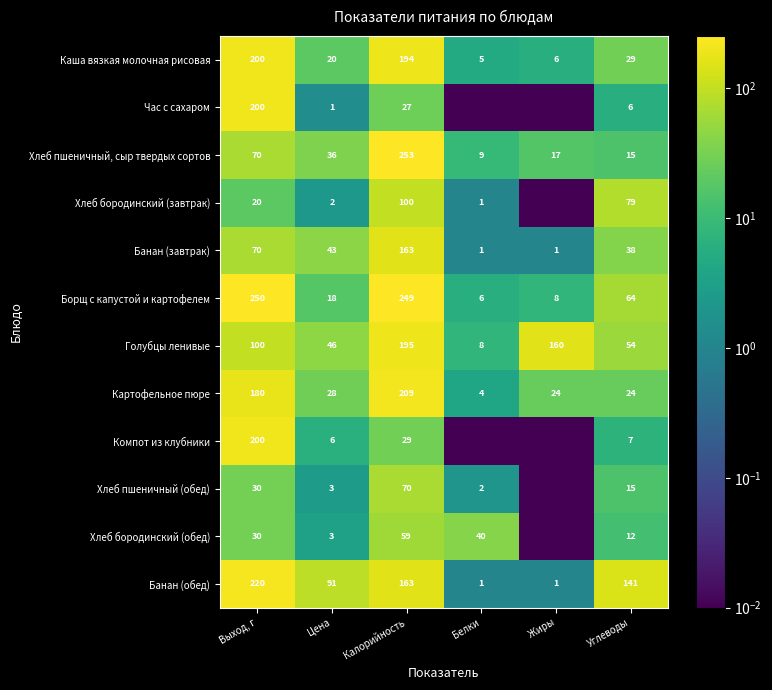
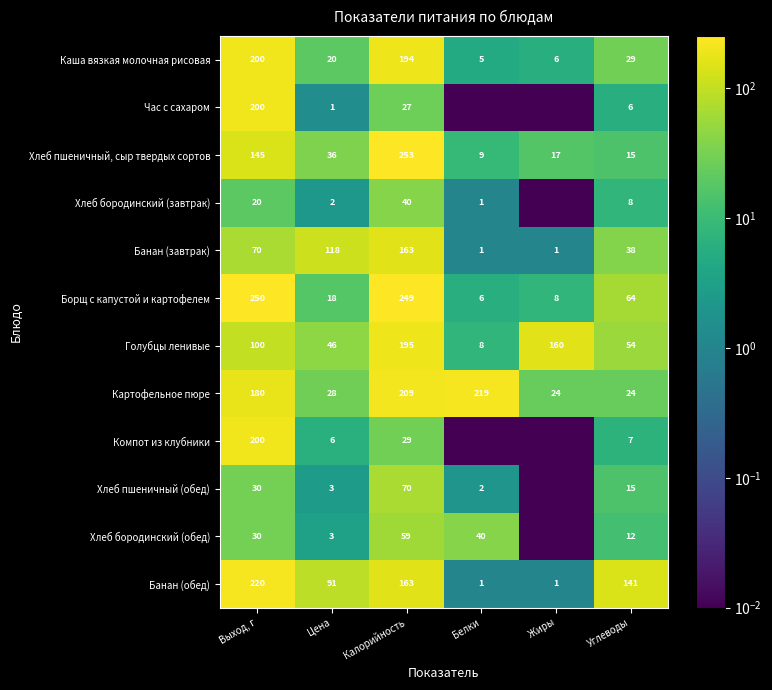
  {
    "Каша вязкая молочная рисовая": {
      "Выход, г": 200,
      "Цена": 20,
      "Калорийность": 194,
      "Белки": 5,
      "Жиры": 6,
      "Углеводы": 29
    },
    "Час с сахаром": {
      "Выход, г": 200,
      "Цена": 1,
      "Калорийность": 27,
      "Углеводы": 6
    },
    "Хлеб пшеничный, сыр твердых сортов": {
-     "Выход, г": 70,
+     "Выход, г": 145,
      "Цена": 36,
      "Калорийность": 253,
      "Белки": 9,
      "Жиры": 17,
      "Углеводы": 15
    },
    "Хлеб бородинский (завтрак)": {
      "Выход, г": 20,
      "Цена": 2,
-     "Калорийность": 100,
+     "Калорийность": 40,
      "Белки": 1,
-     "Углеводы": 79
+     "Углеводы": 8
    },
    "Банан (завтрак)": {
      "Выход, г": 70,
-     "Цена": 43,
+     "Цена": 118,
      "Калорийность": 163,
      "Белки": 1,
      "Жиры": 1,
      "Углеводы": 38
    },
    "Борщ с капустой и картофелем": {
      "Выход, г": 250,
      "Цена": 18,
      "Калорийность": 249,
      "Белки": 6,
      "Жиры": 8,
      "Углеводы": 64
    },
    "Голубцы ленивые": {
      "Выход, г": 100,
      "Цена": 46,
      "Калорийность": 195,
      "Белки": 8,
      "Жиры": 160,
      "Углеводы": 54
    },
    "Картофельное пюре": {
      "Выход, г": 180,
      "Цена": 28,
      "Калорийность": 209,
-     "Белки": 4,
+     "Белки": 219,
      "Жиры": 24,
      "Углеводы": 24
    },
    "Компот из клубники": {
      "Выход, г": 200,
      "Цена": 6,
      "Калорийность": 29,
      "Углеводы": 7
    },
    "Хлеб пшеничный (обед)": {
      "Выход, г": 30,
      "Цена": 3,
      "Калорийность": 70,
      "Белки": 2,
      "Углеводы": 15
    },
    "Хлеб бородинский (обед)": {
      "Выход, г": 30,
      "Цена": 3,
      "Калорийность": 59,
      "Белки": 40,
      "Углеводы": 12
    },
    "Банан (обед)": {
      "Выход, г": 220,
      "Цена": 91,
      "Калорийность": 163,
      "Белки": 1,
      "Жиры": 1,
      "Углеводы": 141
    }
  }
